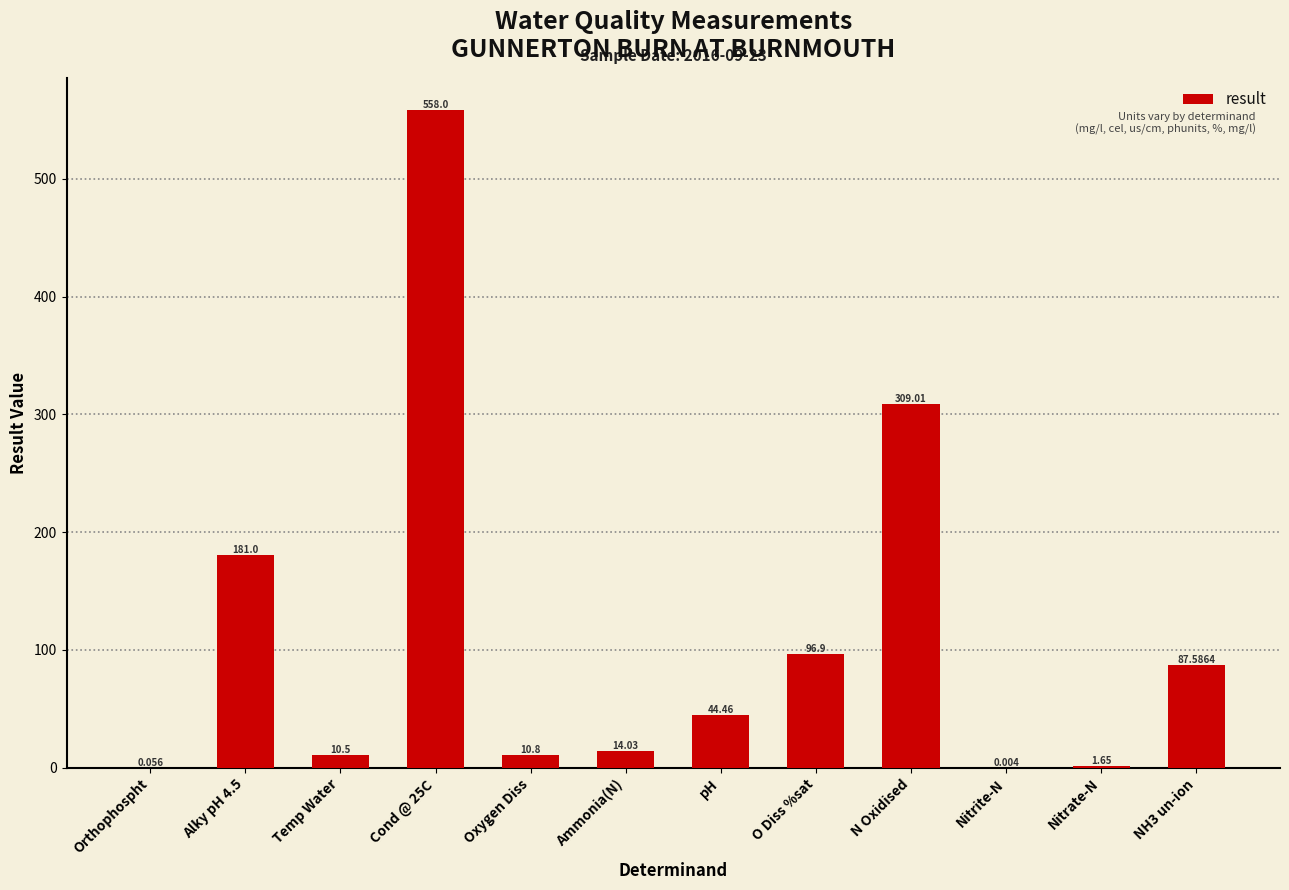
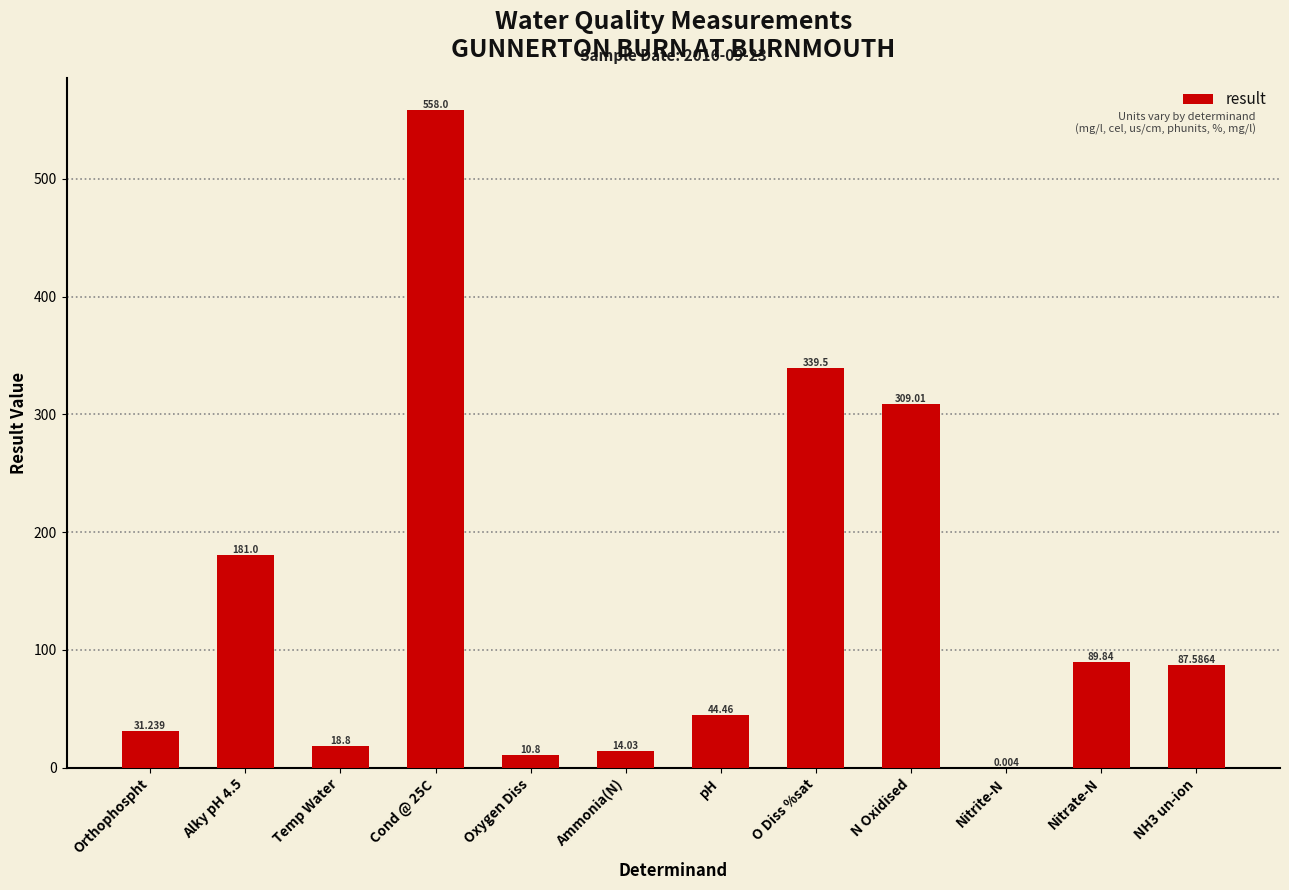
  {
-   "Orthophospht": 0.056,
+   "Orthophospht": 31.239,
    "Alky pH 4.5": 181.0,
-   "Temp Water": 10.5,
+   "Temp Water": 18.8,
    "Cond @ 25C": 558.0,
    "Oxygen Diss": 10.8,
    "Ammonia(N)": 14.03,
    "pH": 44.46,
-   "O Diss %sat": 96.9,
+   "O Diss %sat": 339.5,
    "N Oxidised": 309.01,
    "Nitrite-N": 0.004,
-   "Nitrate-N": 1.65,
+   "Nitrate-N": 89.84,
    "NH3 un-ion": 87.5864
  }
